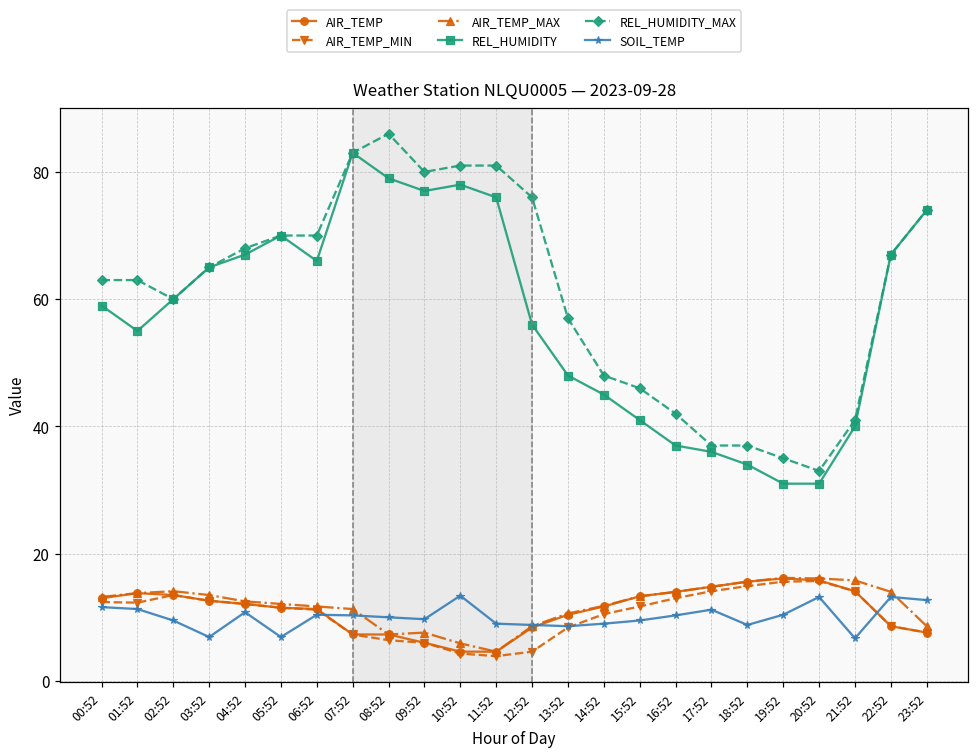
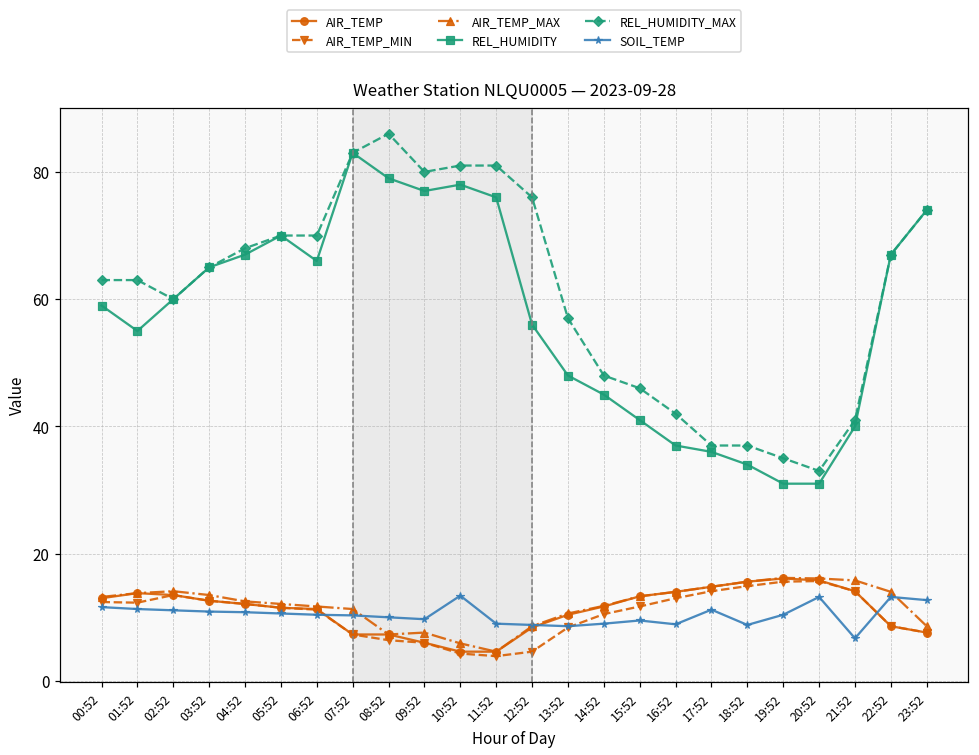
  {
    "SOIL_TEMP": {
      "00:52": 12,
      "01:52": 11,
-     "02:52": 10,
-     "03:52": 7,
+     "02:52": 11,
+     "03:52": 11,
      "04:52": 11,
-     "05:52": 7,
+     "05:52": 11,
      "06:52": 10,
      "07:52": 10,
      "08:52": 10,
      "09:52": 10,
      "10:52": 13,
      "11:52": 9,
      "14:52": 9,
      "15:52": 10,
-     "16:52": 10,
+     "16:52": 9,
      "17:52": 11,
      "18:52": 9,
      "19:52": 10,
      "20:52": 13,
      "21:52": 7,
      "22:52": 13,
      "23:52": 13
    }
  }
